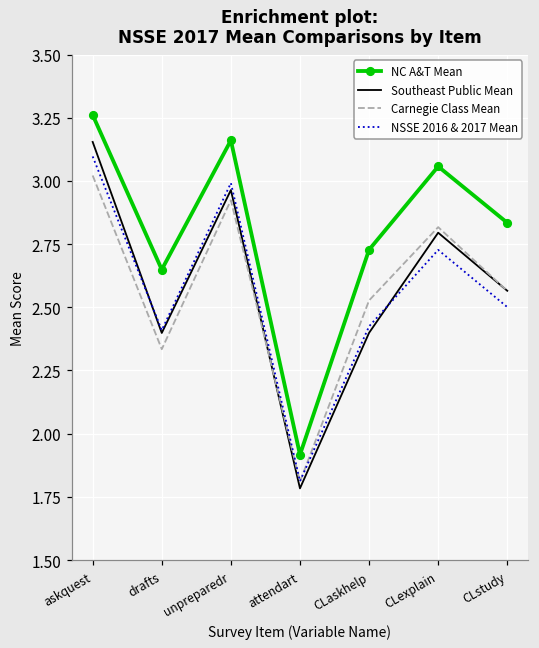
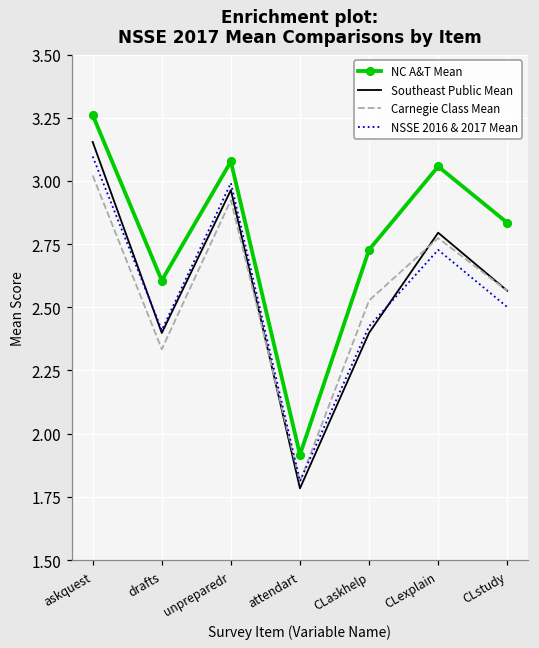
  {
    "NC A&T Mean": {
      "askquest": 3.26,
-     "drafts": 2.65,
-     "unpreparedr": 3.16,
+     "drafts": 2.61,
+     "unpreparedr": 3.08,
      "attendart": 1.92,
      "CLaskhelp": 2.73,
      "CLexplain": 3.06,
      "CLstudy": 2.83
    },
    "Southeast Public Mean": {
      "askquest": 3.15,
      "unpreparedr": 2.96,
      "attendart": 1.78,
      "CLaskhelp": 2.40,
      "CLexplain": 2.80
    },
    "Carnegie Class Mean": {
      "askquest": 3.02,
      "drafts": 2.33,
      "unpreparedr": 2.92,
      "CLaskhelp": 2.53,
-     "CLexplain": 2.82
+     "CLexplain": 2.77
    },
    "NSSE 2016 & 2017 Mean": {
      "askquest": 3.10,
      "unpreparedr": 2.99,
      "CLaskhelp": 2.42,
      "CLexplain": 2.73,
      "CLstudy": 2.50
    }
  }
